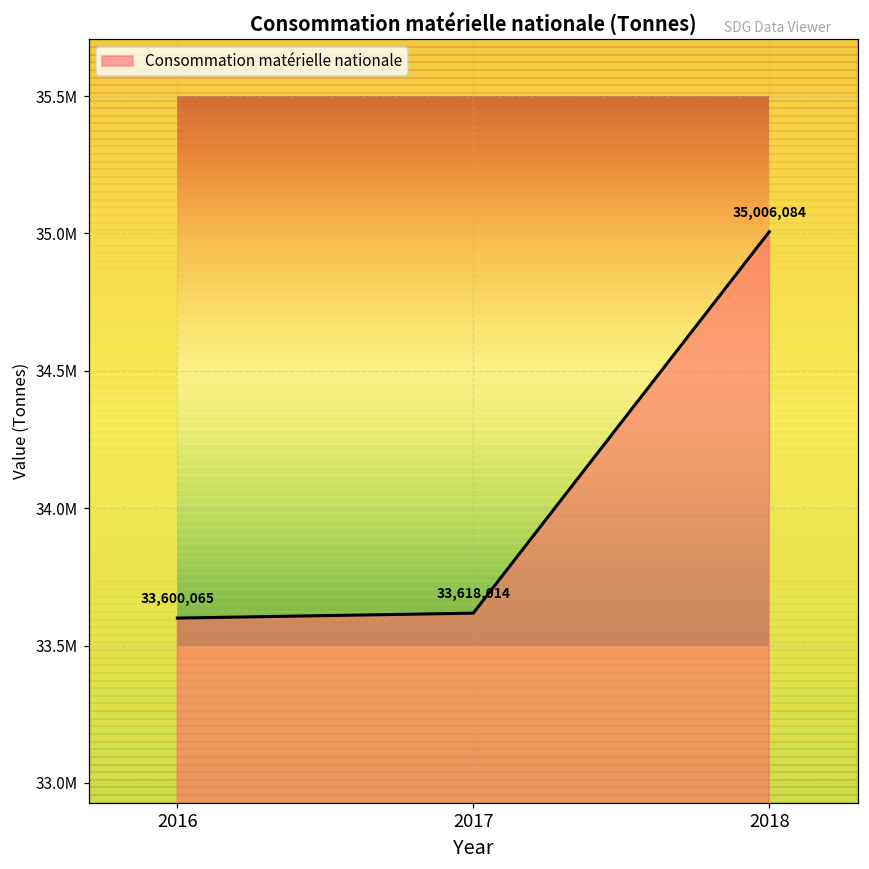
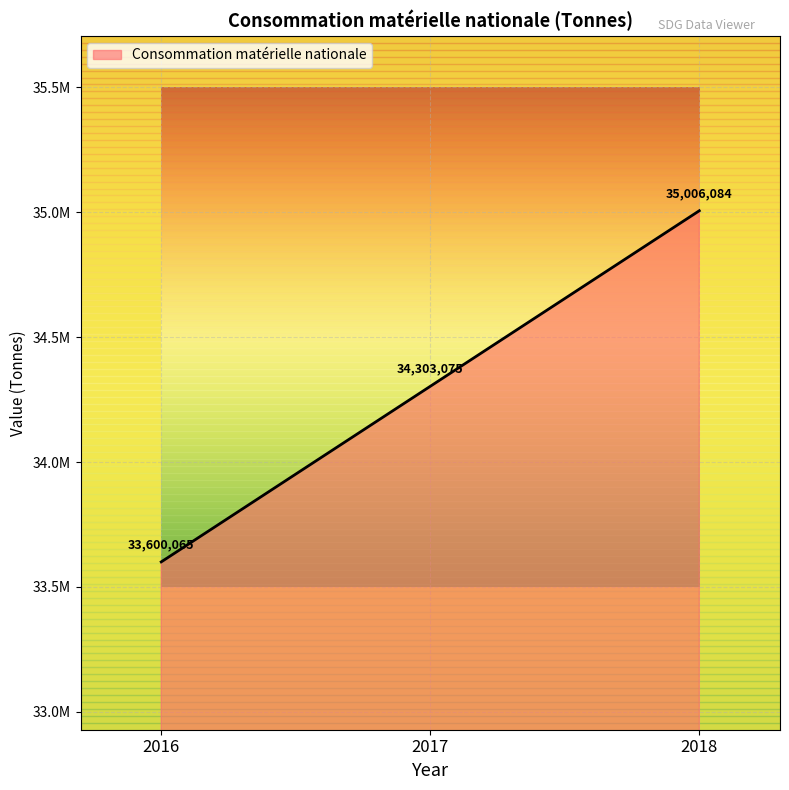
  {
    "2016": "33,600,065",
-   "2017": "33,618,014",
+   "2017": "34,303,075",
    "2018": "35,006,084"
  }
